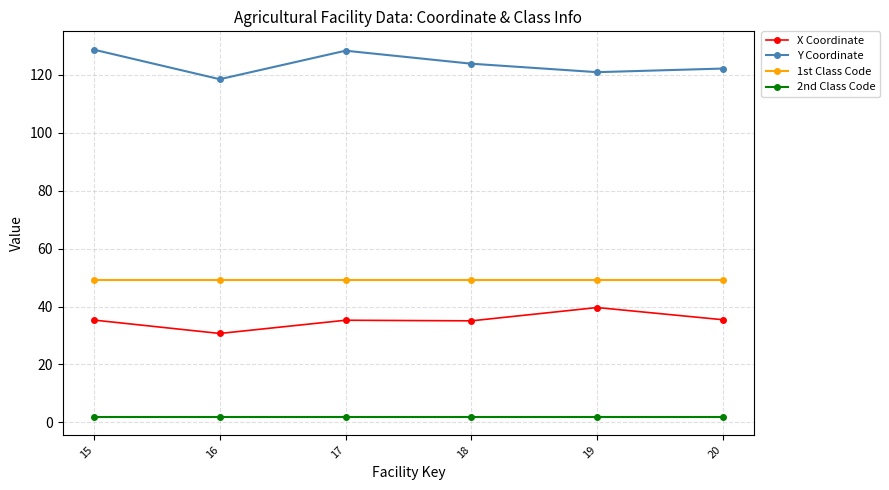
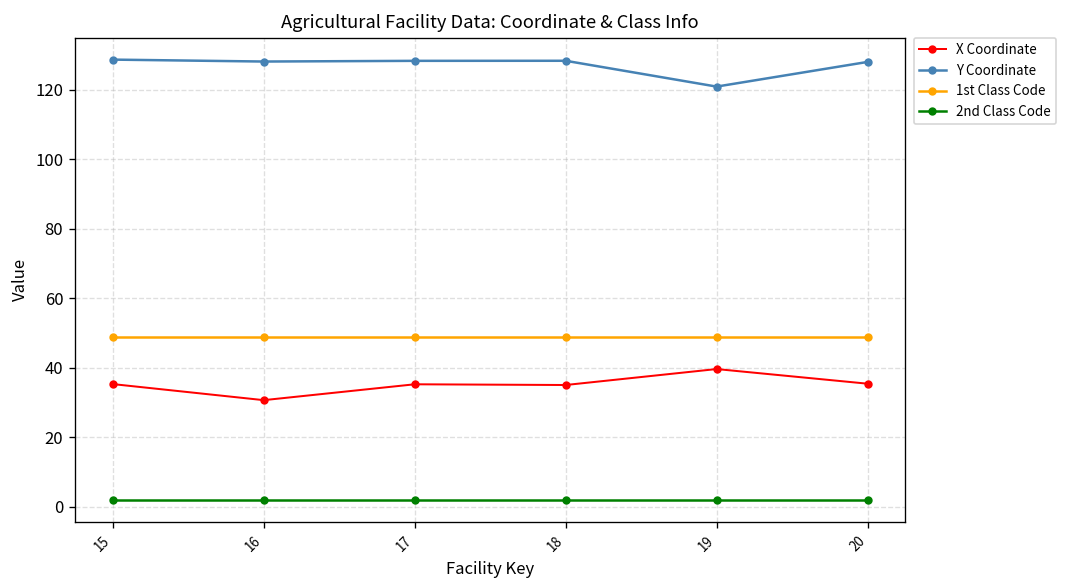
  {
    "X Coordinate": {
      "15": 35,
      "16": 31,
      "17": 35,
      "18": 35,
      "19": 40,
      "20": 35
    },
    "Y Coordinate": {
      "15": 129,
-     "16": 119,
+     "16": 128,
      "17": 128,
-     "18": 124,
+     "18": 128,
      "19": 121,
-     "20": 122
+     "20": 128
    },
    "1st Class Code": {
      "15": 49,
      "16": 49,
      "17": 49,
      "18": 49,
      "19": 49,
      "20": 49
    },
    "2nd Class Code": {
      "15": 2,
      "16": 2,
      "17": 2,
      "18": 2,
      "19": 2,
      "20": 2
    }
  }
